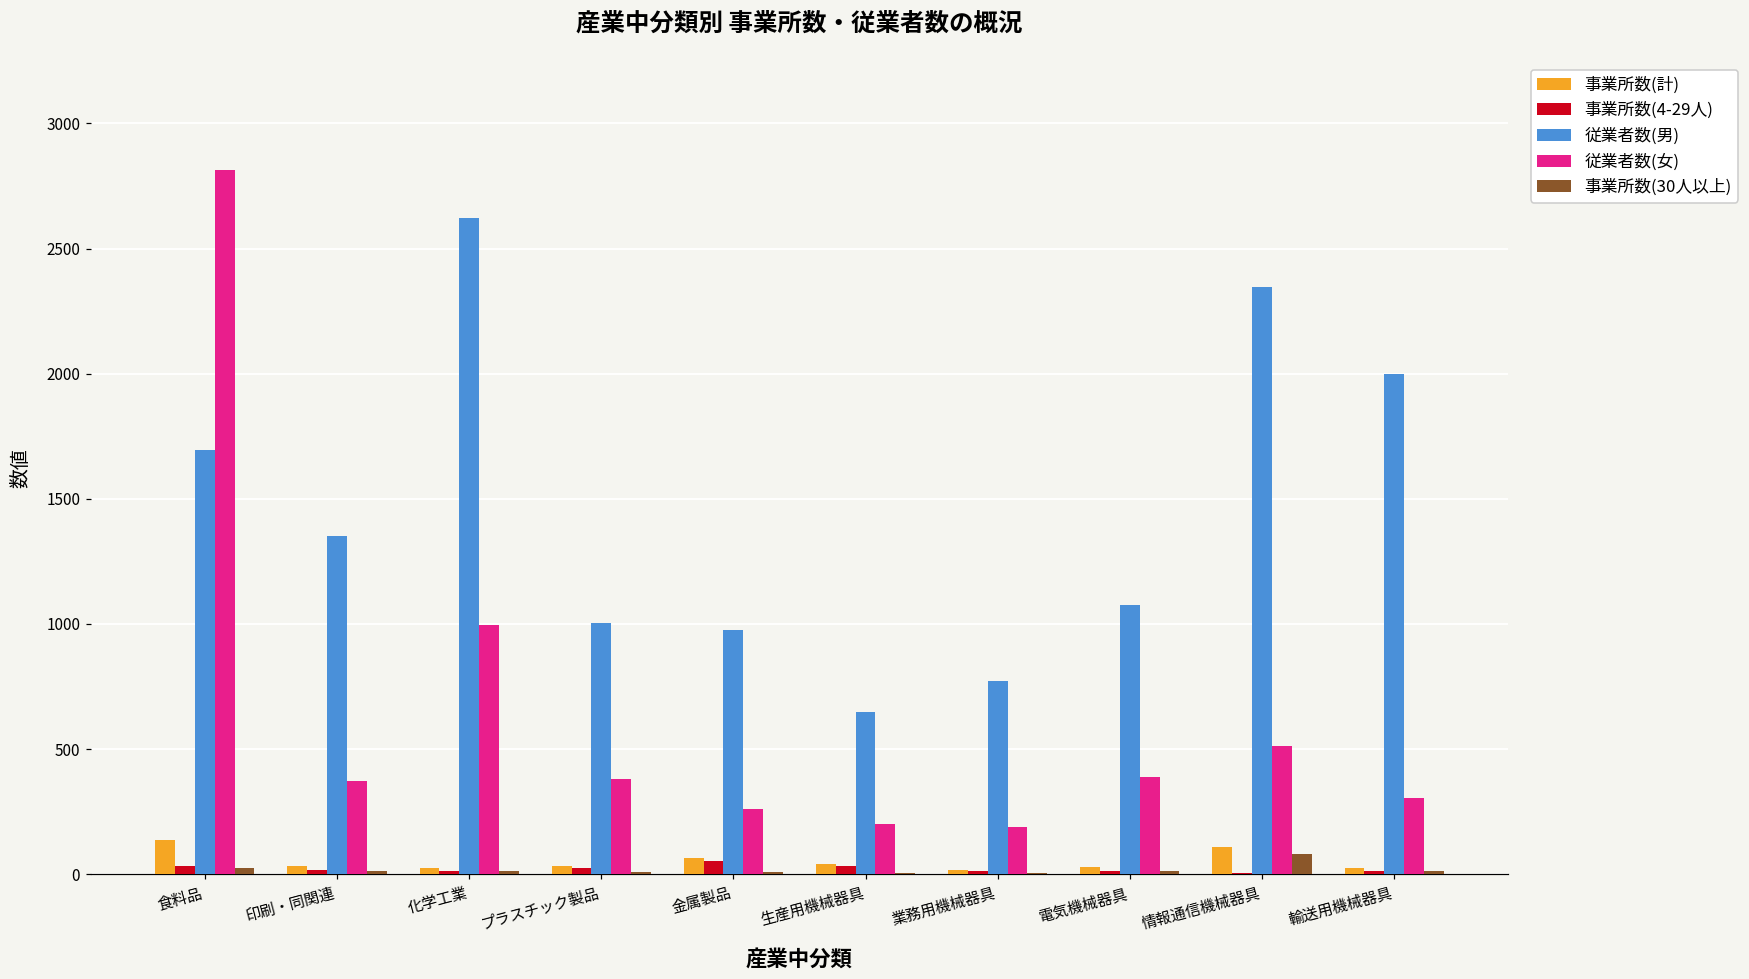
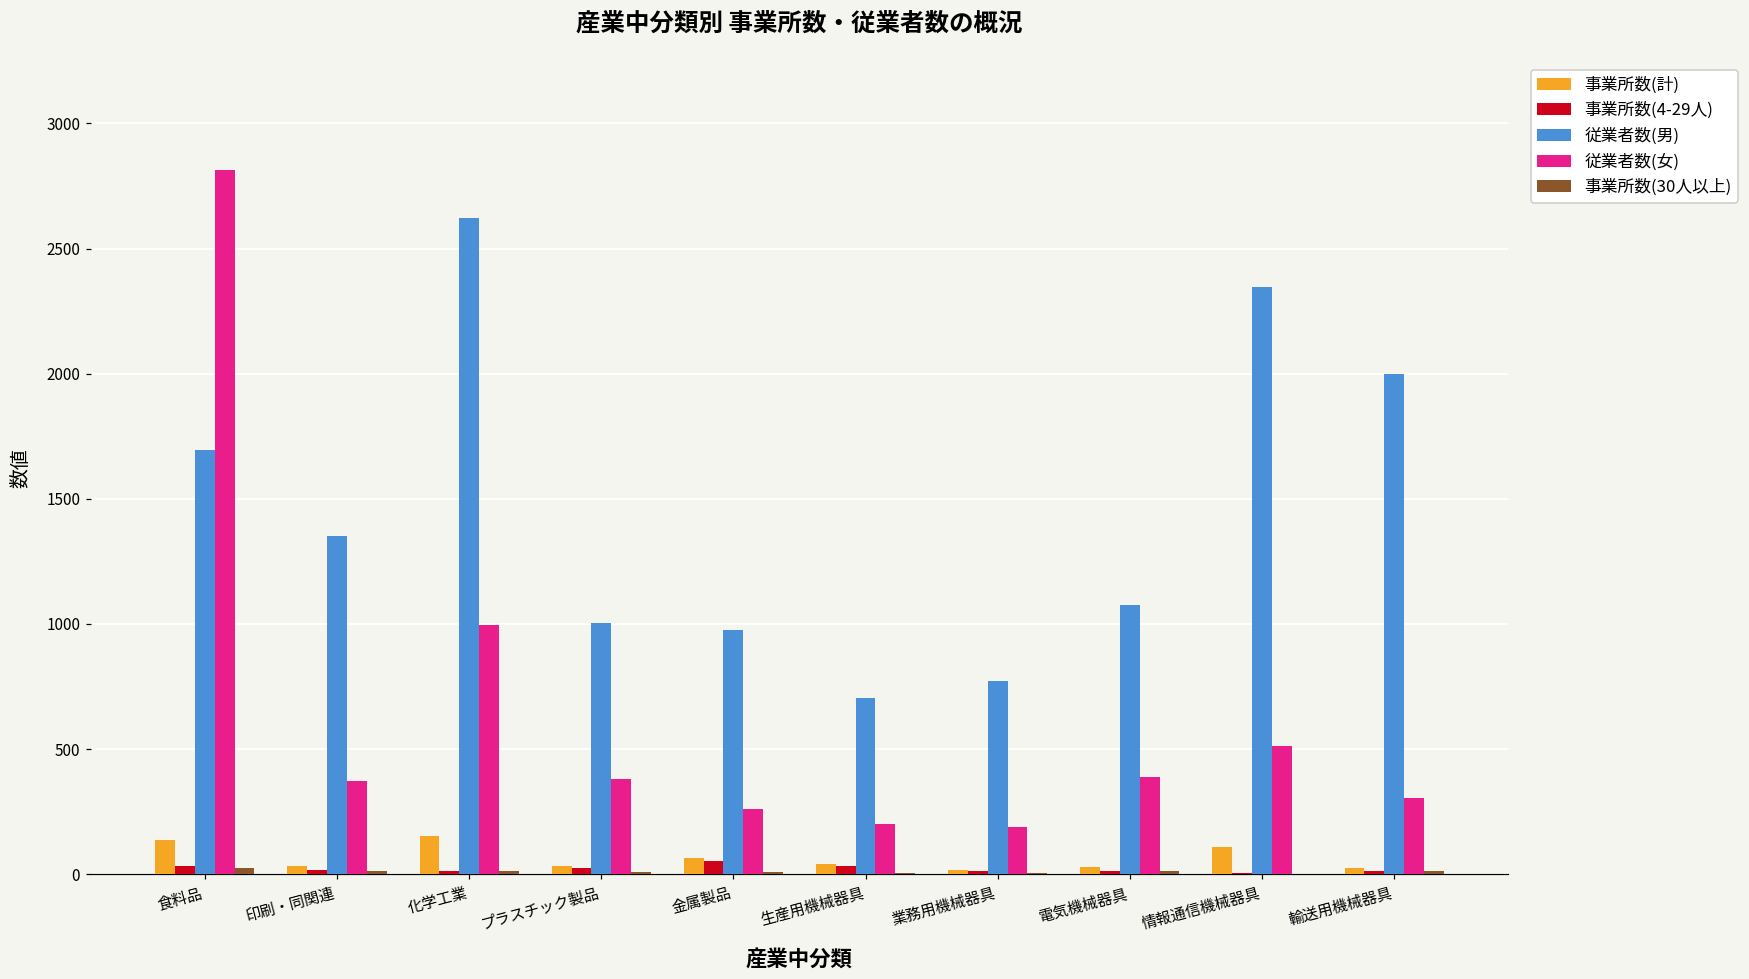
  {
    "事業所数(計)": {
      "食料品": 140,
      "印刷・同関連": 30,
-     "化学工業": 30,
+     "化学工業": 150,
      "プラスチック製品": 40,
      "金属製品": 70,
      "生産用機械器具": 40,
      "業務用機械器具": 20,
      "電気機械器具": 30,
      "情報通信機械器具": 110,
      "輸送用機械器具": 30
    },
    "事業所数(4-29人)": {
      "食料品": 30,
      "印刷・同関連": 20,
      "化学工業": 10,
      "プラスチック製品": 30,
      "金属製品": 60,
      "生産用機械器具": 30,
      "業務用機械器具": 10,
      "電気機械器具": 20,
      "輸送用機械器具": 20
    },
    "従業者数(男)": {
      "食料品": 1700,
      "印刷・同関連": 1350,
      "化学工業": 2620,
      "プラスチック製品": 1010,
      "金属製品": 980,
-     "生産用機械器具": 650,
+     "生産用機械器具": 710,
      "業務用機械器具": 770,
      "電気機械器具": 1080,
      "情報通信機械器具": 2350,
      "輸送用機械器具": 2000
    },
    "従業者数(女)": {
      "食料品": 2810,
      "印刷・同関連": 370,
      "化学工業": 990,
      "プラスチック製品": 380,
      "金属製品": 260,
      "生産用機械器具": 200,
      "業務用機械器具": 190,
      "電気機械器具": 390,
      "情報通信機械器具": 510,
      "輸送用機械器具": 300
    },
    "事業所数(30人以上)": {
      "食料品": 30,
      "印刷・同関連": 10,
      "化学工業": 10,
      "電気機械器具": 10,
-     "情報通信機械器具": 80,
+     "情報通信機械器具": 0,
      "輸送用機械器具": 10
    }
  }
